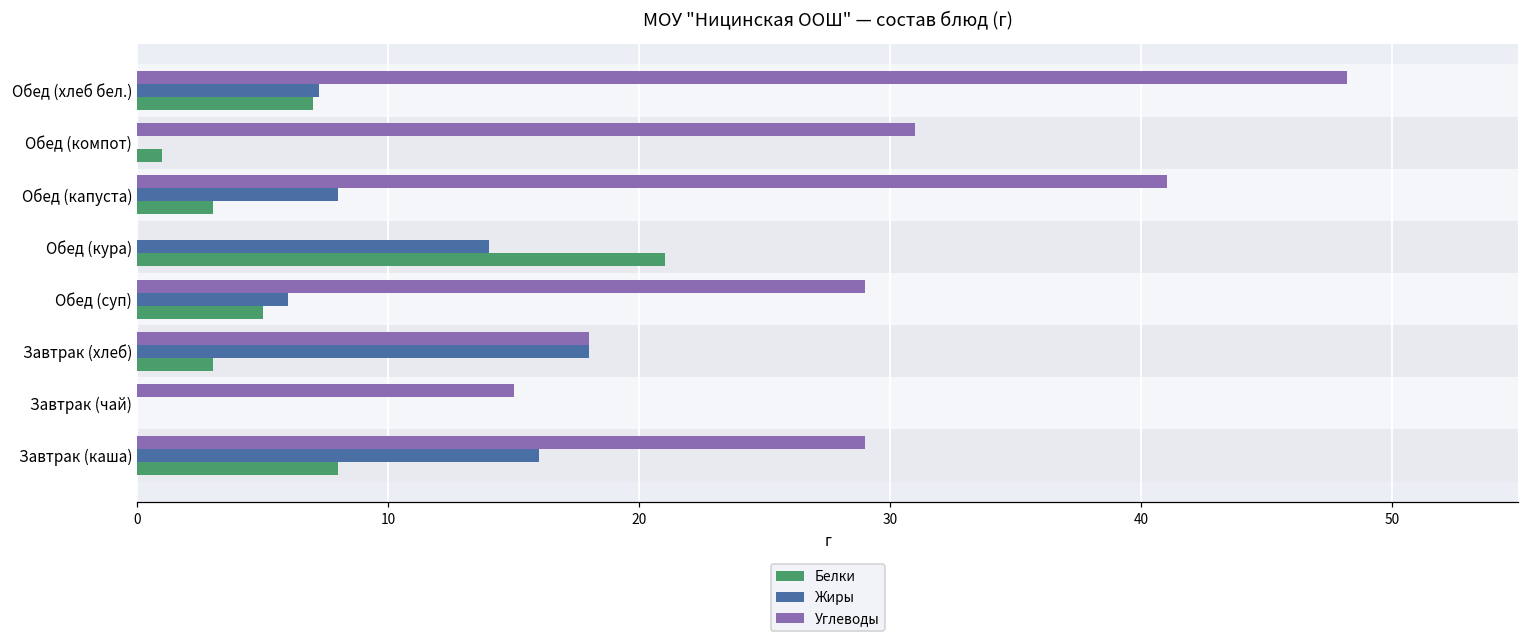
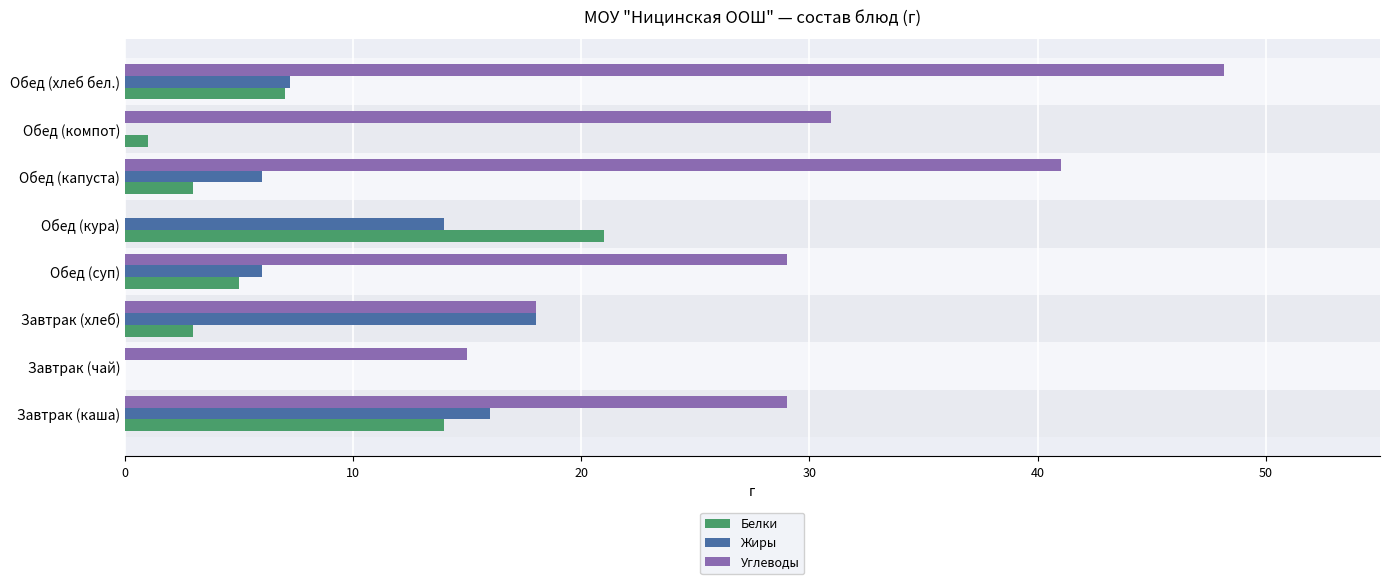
  {
    "Белки": {
      "Обед (хлеб бел.)": 7,
      "Обед (компот)": 1,
      "Обед (капуста)": 3,
      "Обед (кура)": 21,
      "Обед (суп)": 5,
      "Завтрак (хлеб)": 3,
      "Завтрак (чай)": 0,
-     "Завтрак (каша)": 8
+     "Завтрак (каша)": 14
    },
    "Жиры": {
      "Обед (хлеб бел.)": 7.3,
      "Обед (компот)": 0,
-     "Обед (капуста)": 8,
+     "Обед (капуста)": 6,
      "Обед (кура)": 14,
      "Обед (суп)": 6,
      "Завтрак (хлеб)": 18,
      "Завтрак (чай)": 0,
      "Завтрак (каша)": 16
    },
    "Углеводы": {
      "Обед (хлеб бел.)": 48.2,
      "Обед (компот)": 31,
      "Обед (капуста)": 41,
      "Обед (кура)": 0,
      "Обед (суп)": 29,
      "Завтрак (хлеб)": 18,
      "Завтрак (чай)": 15,
      "Завтрак (каша)": 29
    }
  }
